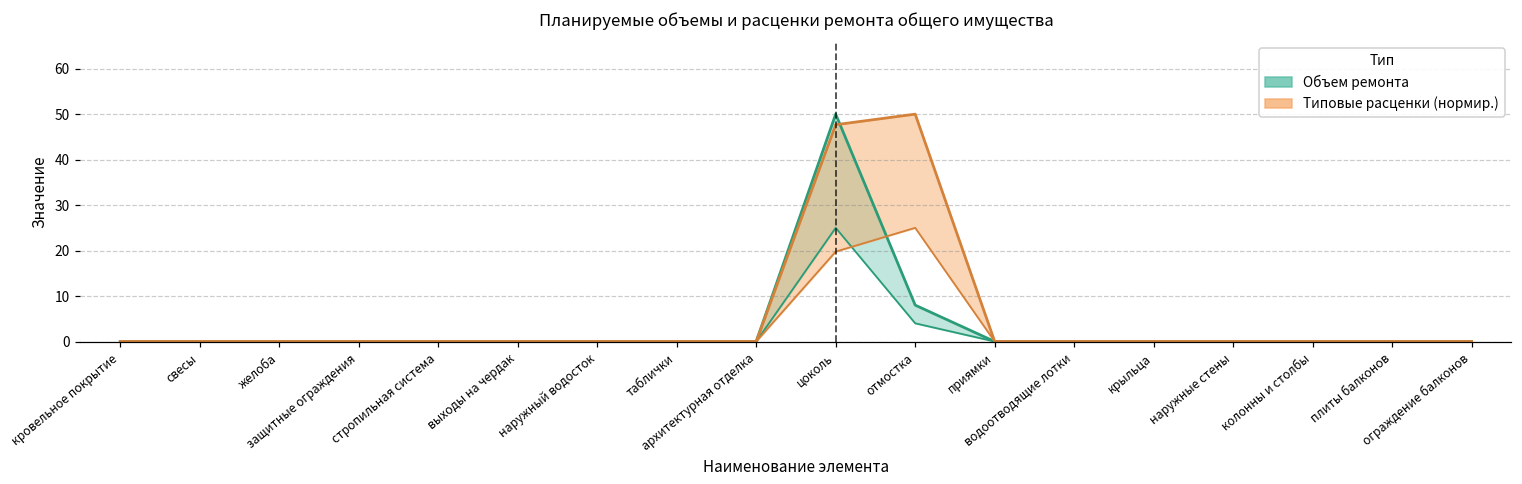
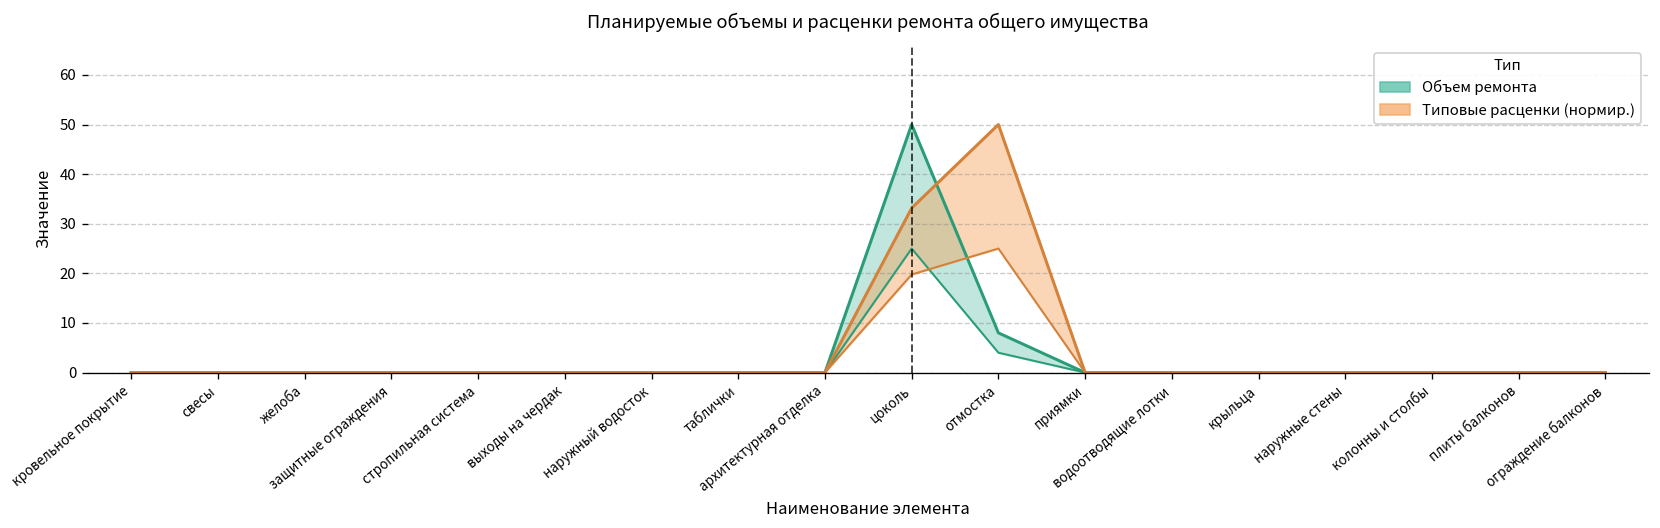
  {
    "Типовые расценки (нормир.)": {
-     "цоколь": 48,
+     "цоколь": 33,
      "отмостка": 50
    }
  }
